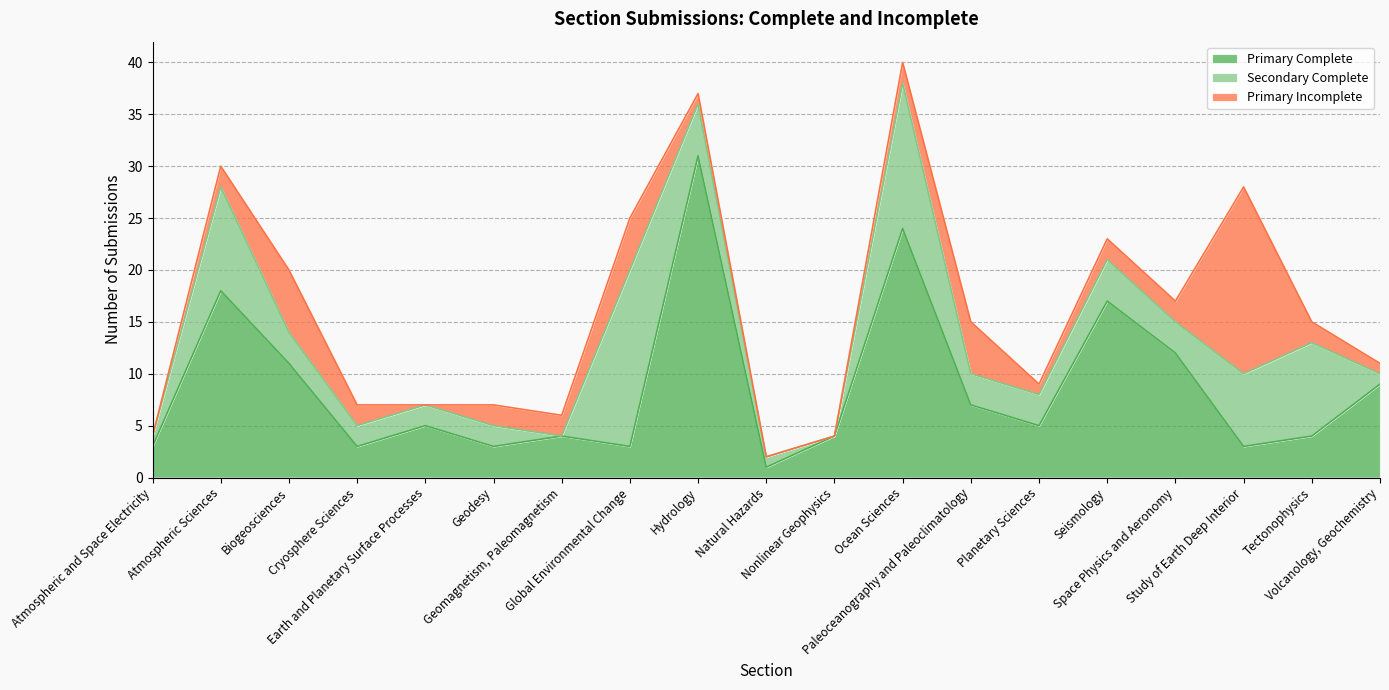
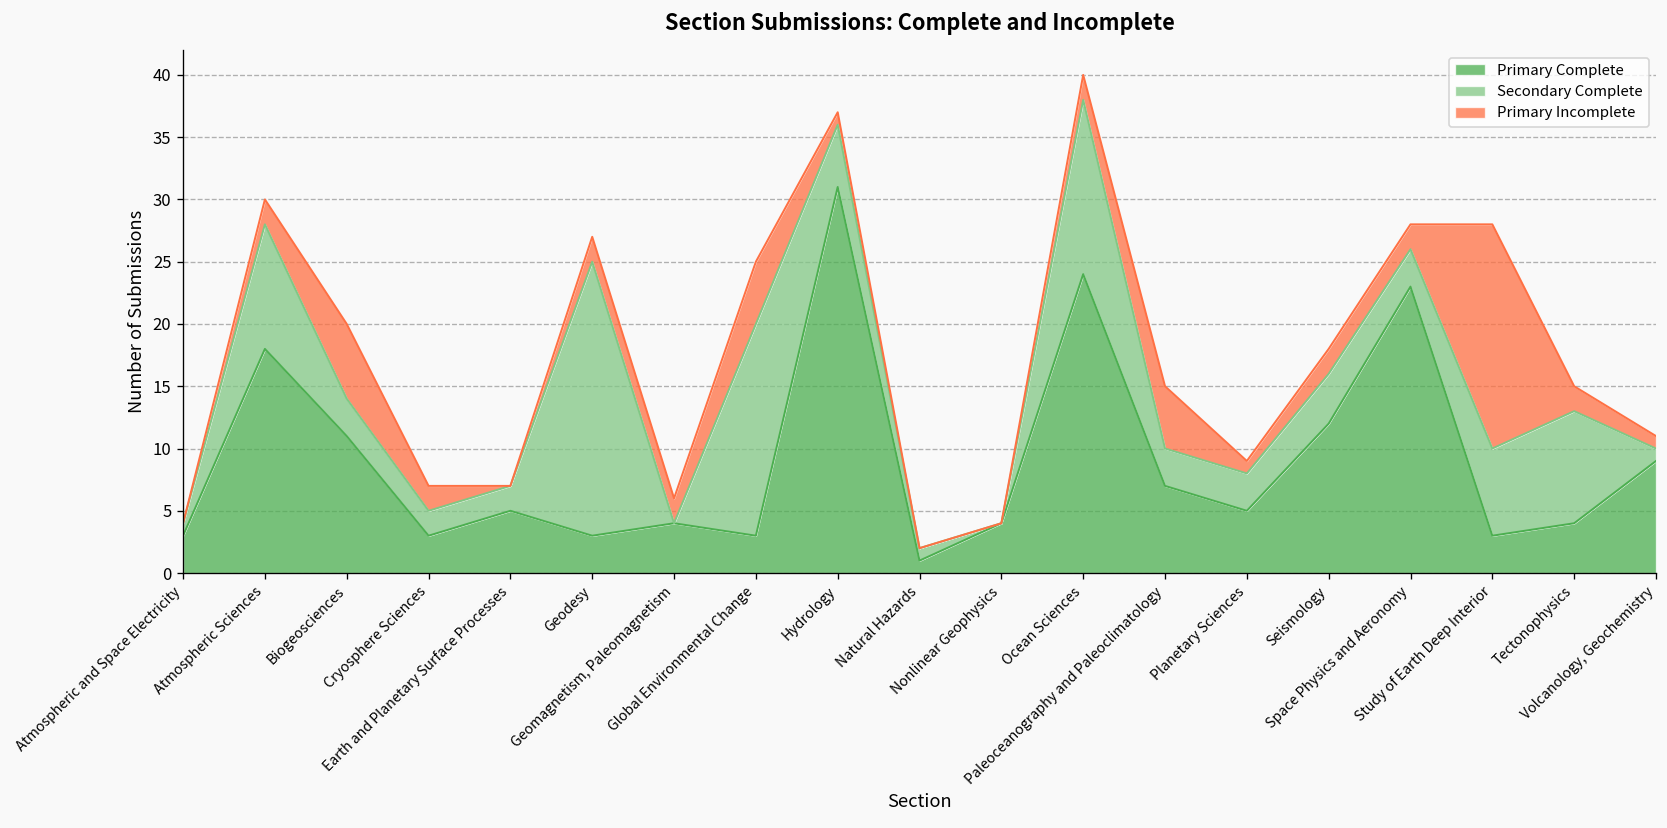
  {
    "Primary Complete": {
      "Atmospheric and Space Electricity": 3,
      "Atmospheric Sciences": 18,
      "Biogeosciences": 11,
      "Cryosphere Sciences": 3,
      "Earth and Planetary Surface Processes": 5,
      "Geodesy": 3,
      "Global Environmental Change": 3,
      "Hydrology": 31,
      "Natural Hazards": 1,
      "Ocean Sciences": 24,
      "Paleoceanography and Paleoclimatology": 7,
      "Planetary Sciences": 5,
-     "Seismology": 17,
-     "Space Physics and Aeronomy": 12,
+     "Seismology": 12,
+     "Space Physics and Aeronomy": 23,
      "Study of Earth Deep Interior": 3,
      "Tectonophysics": 4,
      "Volcanology, Geochemistry": 9
    },
    "Secondary Complete": {
      "Atmospheric Sciences": 10,
      "Biogeosciences": 3,
      "Cryosphere Sciences": 2,
-     "Geodesy": 2,
+     "Geodesy": 22,
      "Global Environmental Change": 17,
      "Hydrology": 5,
      "Ocean Sciences": 14,
      "Paleoceanography and Paleoclimatology": 3,
      "Planetary Sciences": 3,
      "Seismology": 4,
      "Space Physics and Aeronomy": 3,
      "Study of Earth Deep Interior": 7,
      "Tectonophysics": 9,
      "Volcanology, Geochemistry": 1
    },
    "Primary Incomplete": {
      "Atmospheric Sciences": 2,
      "Biogeosciences": 6,
      "Cryosphere Sciences": 2,
      "Geodesy": 2,
      "Geomagnetism, Paleomagnetism": 2,
      "Global Environmental Change": 5,
      "Hydrology": 1,
      "Ocean Sciences": 2,
      "Paleoceanography and Paleoclimatology": 5,
      "Planetary Sciences": 1,
      "Seismology": 2,
      "Space Physics and Aeronomy": 2,
      "Study of Earth Deep Interior": 18,
      "Tectonophysics": 2,
      "Volcanology, Geochemistry": 1
    }
  }
